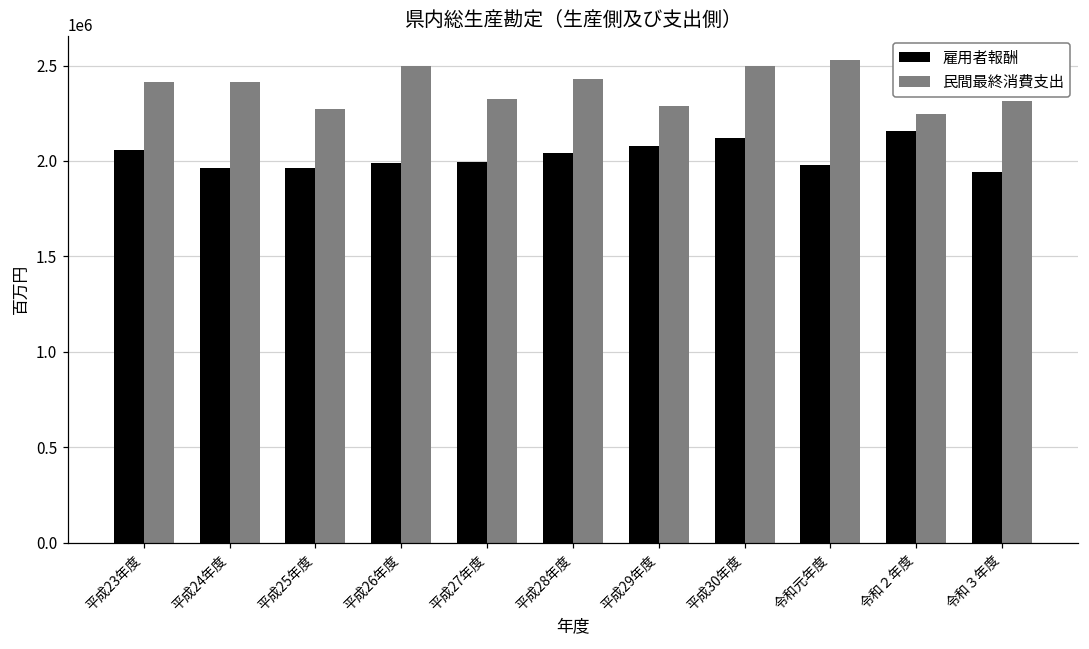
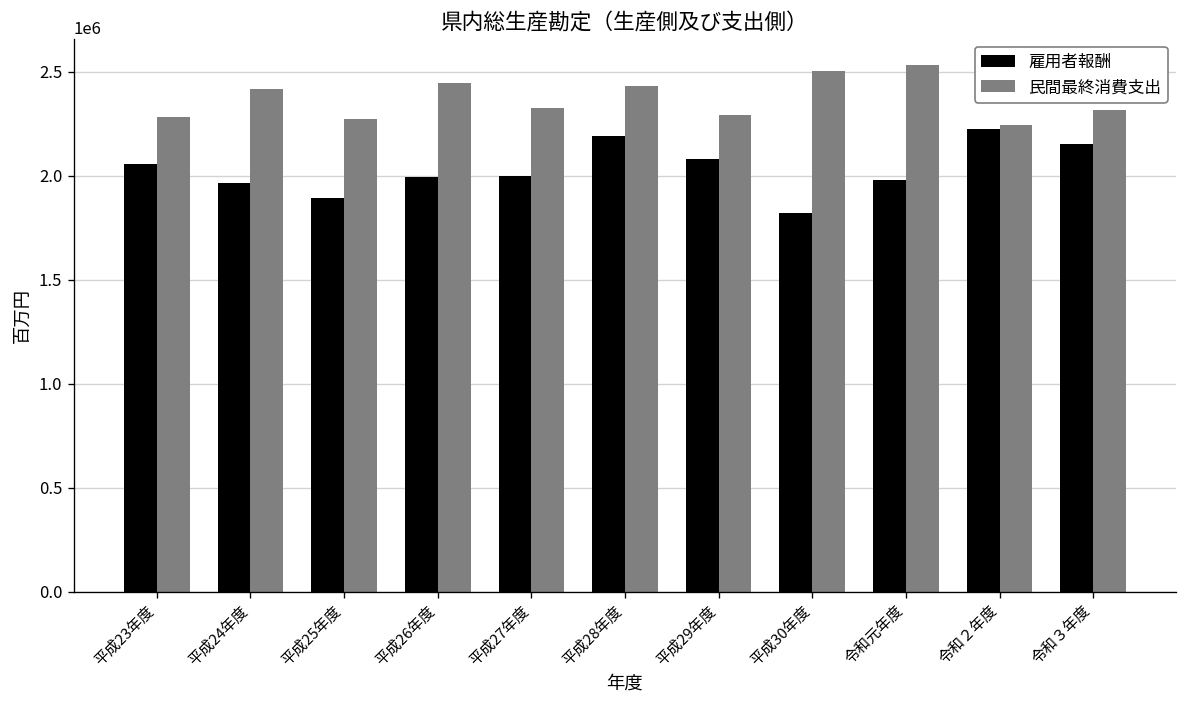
  {
    "雇用者報酬": {
      "平成23年度": 2060000,
      "平成24年度": 1960000,
-     "平成25年度": 1960000,
+     "平成25年度": 1890000,
      "平成26年度": 1990000,
      "平成27年度": 2000000,
-     "平成28年度": 2040000,
+     "平成28年度": 2190000,
      "平成29年度": 2080000,
-     "平成30年度": 2120000,
+     "平成30年度": 1820000,
      "令和元年度": 1980000,
-     "令和２年度": 2160000,
-     "令和３年度": 1940000
+     "令和２年度": 2220000,
+     "令和３年度": 2150000
    },
    "民間最終消費支出": {
-     "平成23年度": 2410000,
+     "平成23年度": 2280000,
      "平成24年度": 2410000,
      "平成25年度": 2270000,
-     "平成26年度": 2500000,
+     "平成26年度": 2450000,
      "平成27年度": 2330000,
      "平成28年度": 2430000,
      "平成29年度": 2290000,
      "平成30年度": 2500000,
      "令和元年度": 2530000,
      "令和２年度": 2240000,
      "令和３年度": 2320000
    }
  }
